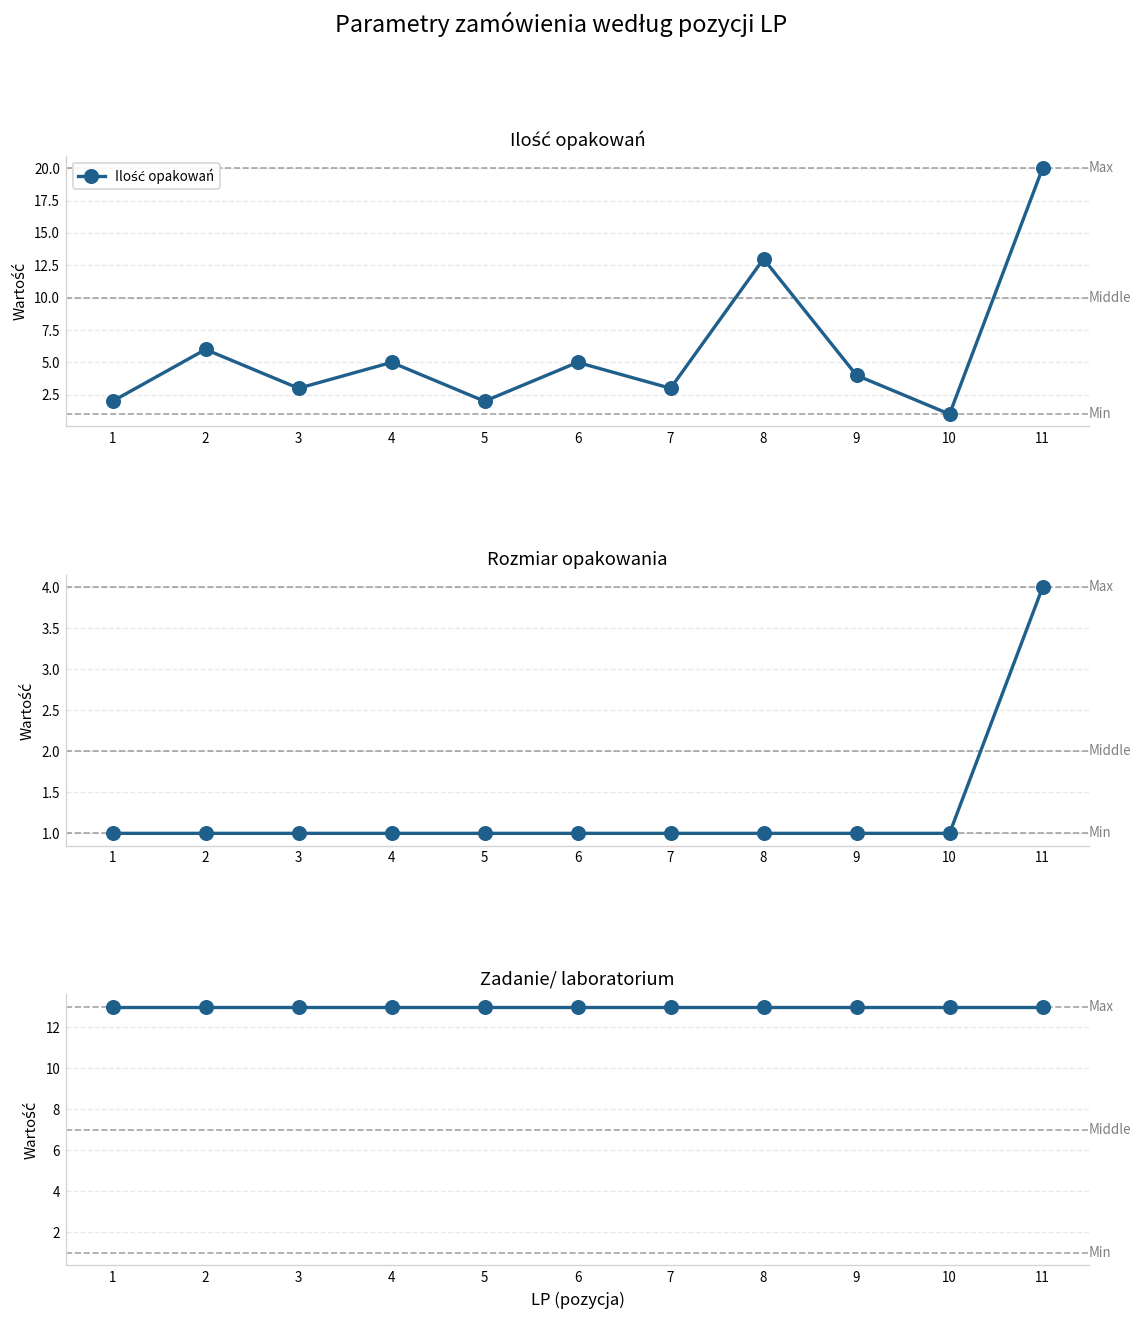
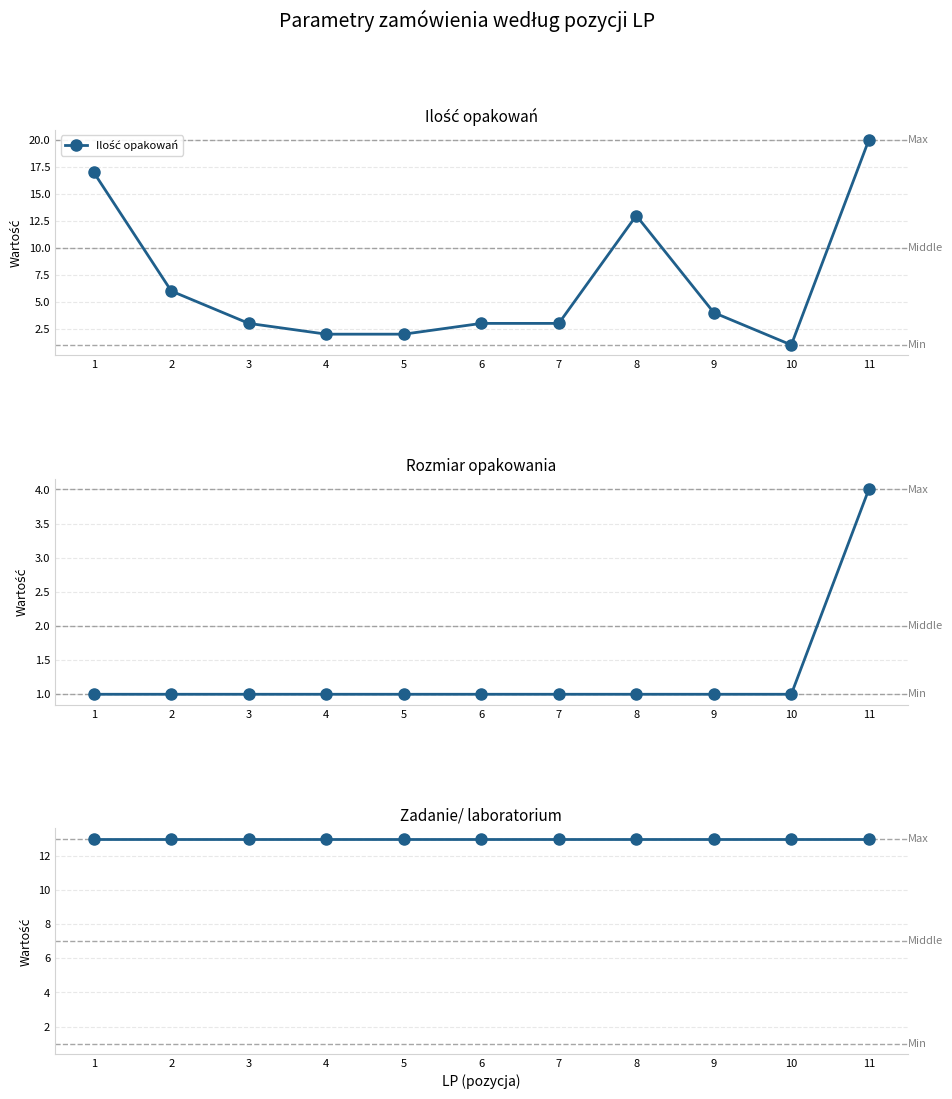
  {
    "Ilość opakowań": {
-     "1": 2,
+     "1": 17,
      "2": 6,
      "3": 3,
-     "4": 5,
+     "4": 2,
      "5": 2,
-     "6": 5,
+     "6": 3,
      "7": 3,
      "8": 13,
      "9": 4,
      "10": 1,
      "11": 20
    },
    "Rozmiar opakowania": {
      "1": 1.0,
      "2": 1.0,
      "3": 1.0,
      "4": 1.0,
      "5": 1.0,
      "6": 1.0,
      "7": 1.0,
      "8": 1.0,
      "9": 1.0,
      "10": 1.0,
      "11": 4.0
    },
    "Zadanie/ laboratorium": {
      "1": 13.0,
      "2": 13.0,
      "3": 13.0,
      "4": 13.0,
      "5": 13.0,
      "6": 13.0,
      "7": 13.0,
      "8": 13.0,
      "9": 13.0,
      "10": 13.0,
      "11": 13.0
    }
  }
